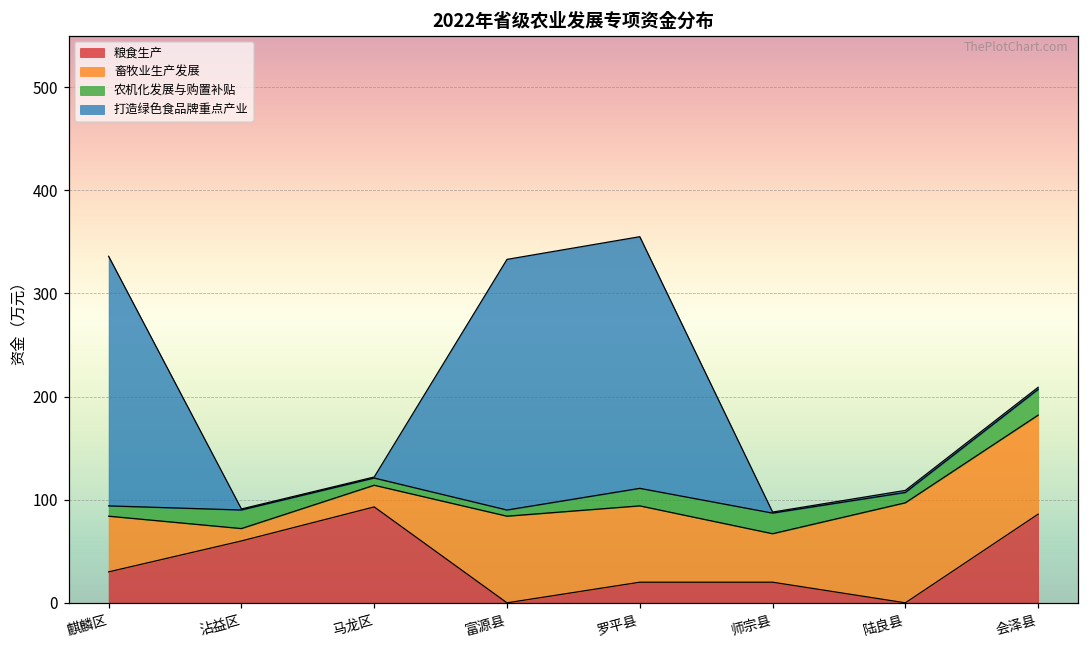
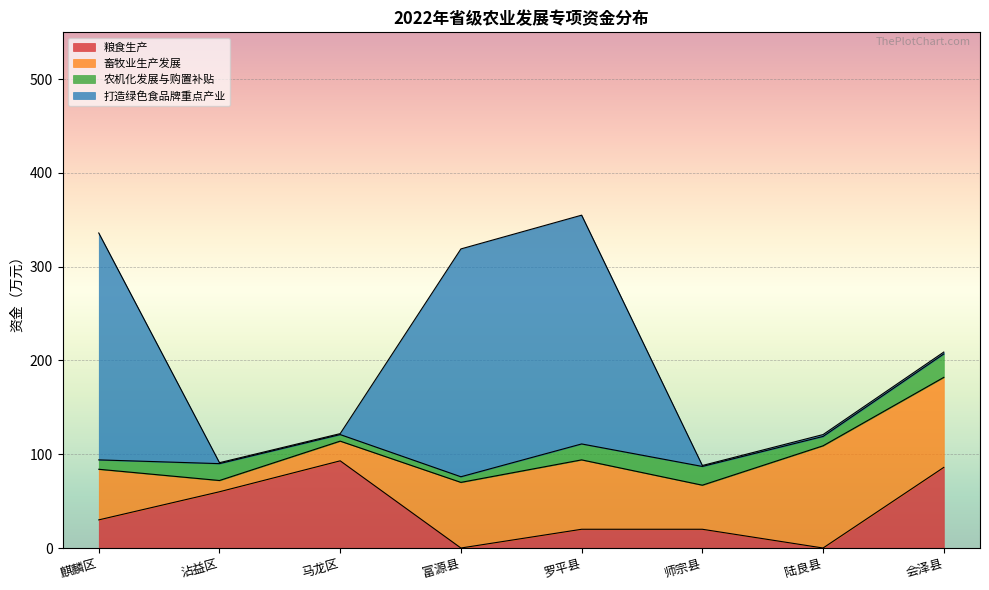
  {
    "粮食生产": {
      "麒麟区": 30,
      "沾益区": 60,
      "马龙区": 90,
      "富源县": 0,
      "罗平县": 20,
      "师宗县": 20,
      "陆良县": 0,
      "会泽县": 90
    },
    "畜牧业生产发展": {
      "麒麟区": 50,
      "沾益区": 10,
      "马龙区": 20,
-     "富源县": 80,
+     "富源县": 70,
      "罗平县": 70,
      "师宗县": 50,
-     "陆良县": 100,
+     "陆良县": 110,
      "会泽县": 100
    },
    "农机化发展与购置补贴": {
      "麒麟区": 10,
      "富源县": 10,
      "罗平县": 20
    },
    "打造绿色食品牌重点产业": {
      "麒麟区": 240,
      "富源县": 240,
      "罗平县": 240
    }
  }
